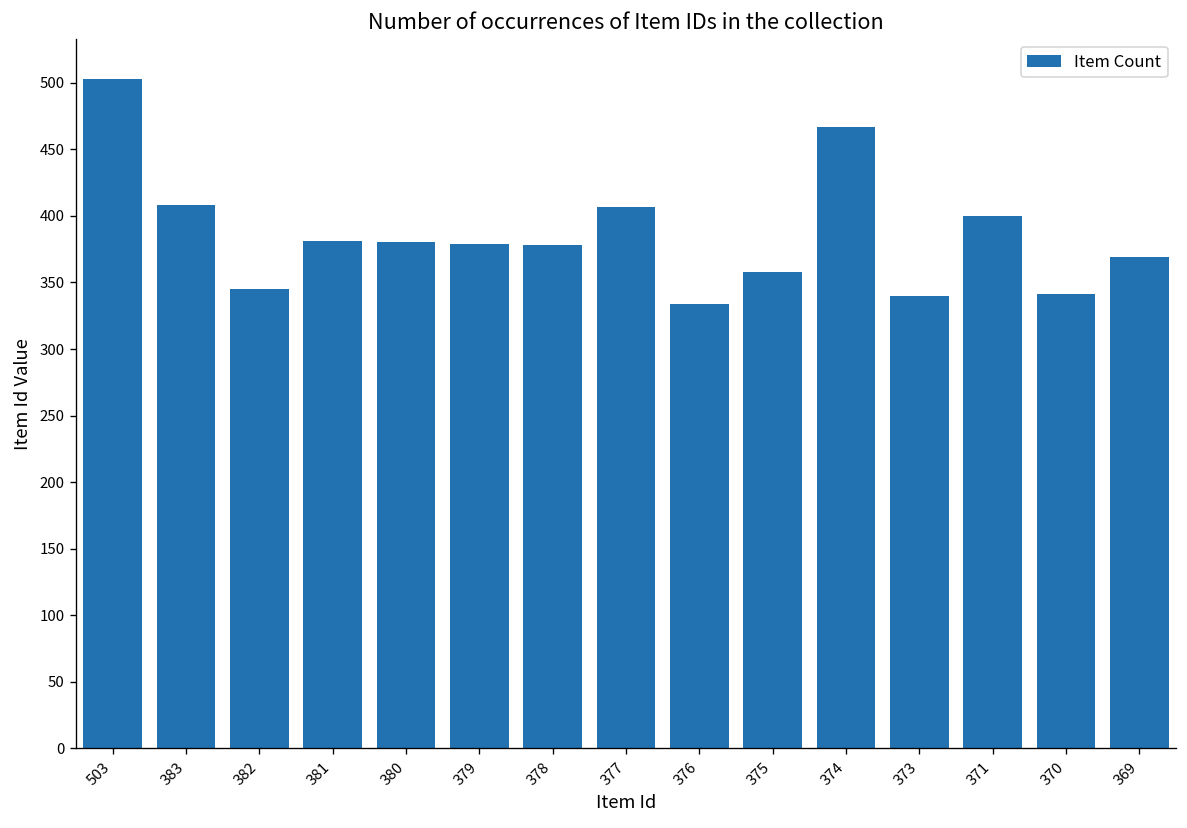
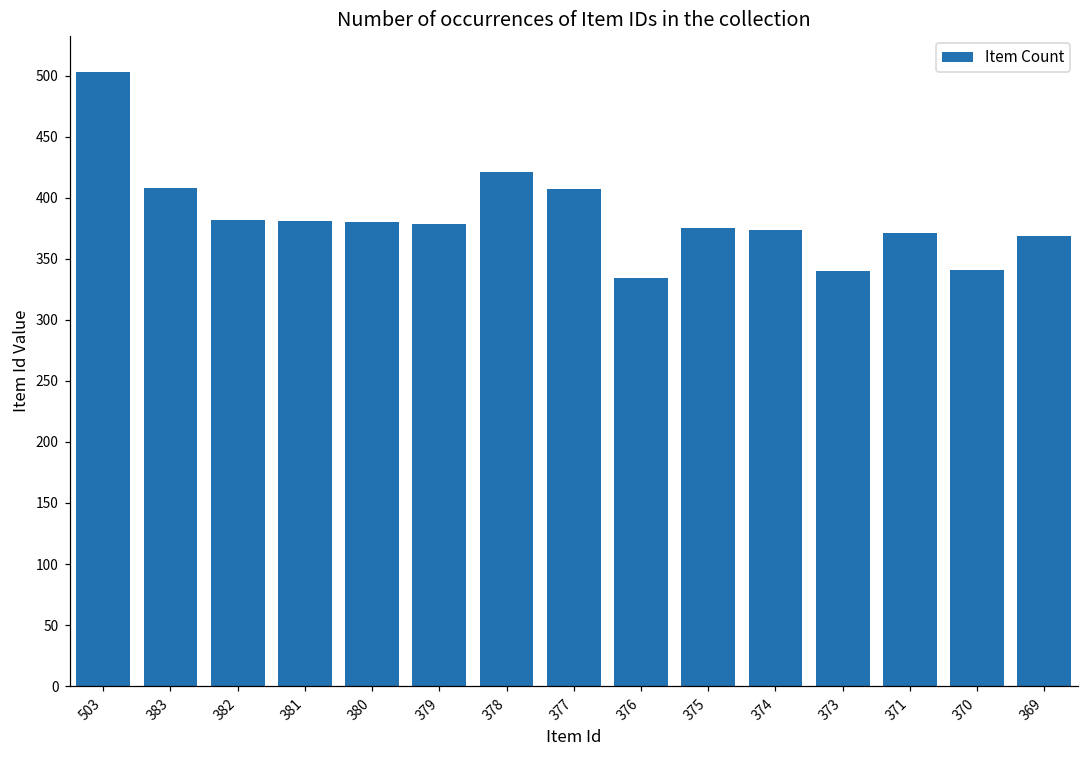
  {
    "503": 503,
    "383": 408,
-   "382": 345,
+   "382": 382,
    "381": 381,
    "380": 380,
    "379": 379,
-   "378": 378,
+   "378": 421,
    "377": 407,
    "376": 334,
-   "375": 358,
-   "374": 467,
+   "375": 375,
+   "374": 374,
    "373": 340,
-   "371": 400,
+   "371": 371,
    "370": 341,
    "369": 369
  }
